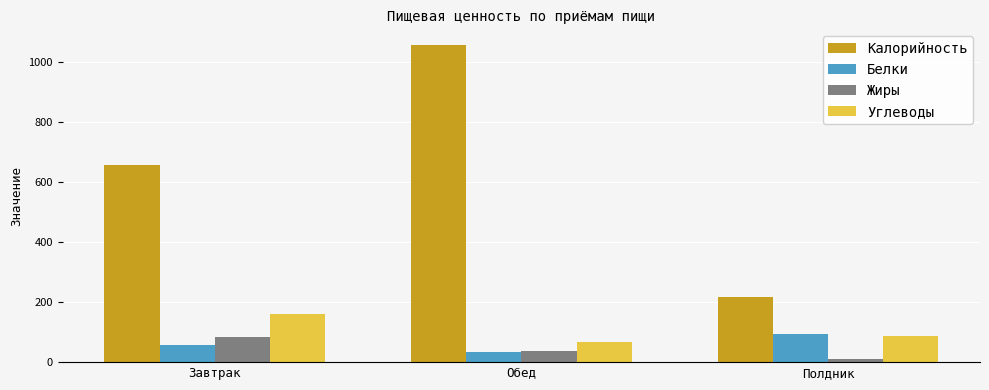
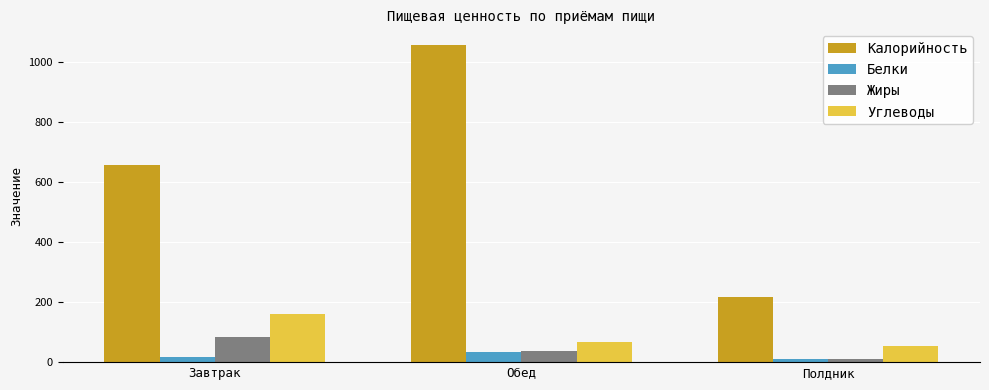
  {
    "Калорийность": {
      "Завтрак": 660,
      "Обед": 1060,
      "Полдник": 220
    },
    "Белки": {
-     "Завтрак": 60,
+     "Завтрак": 20,
      "Обед": 30,
-     "Полдник": 90
+     "Полдник": 10
    },
    "Жиры": {
      "Завтрак": 80,
      "Обед": 40,
      "Полдник": 10
    },
    "Углеводы": {
      "Завтрак": 160,
      "Обед": 70,
-     "Полдник": 90
+     "Полдник": 50
    }
  }
